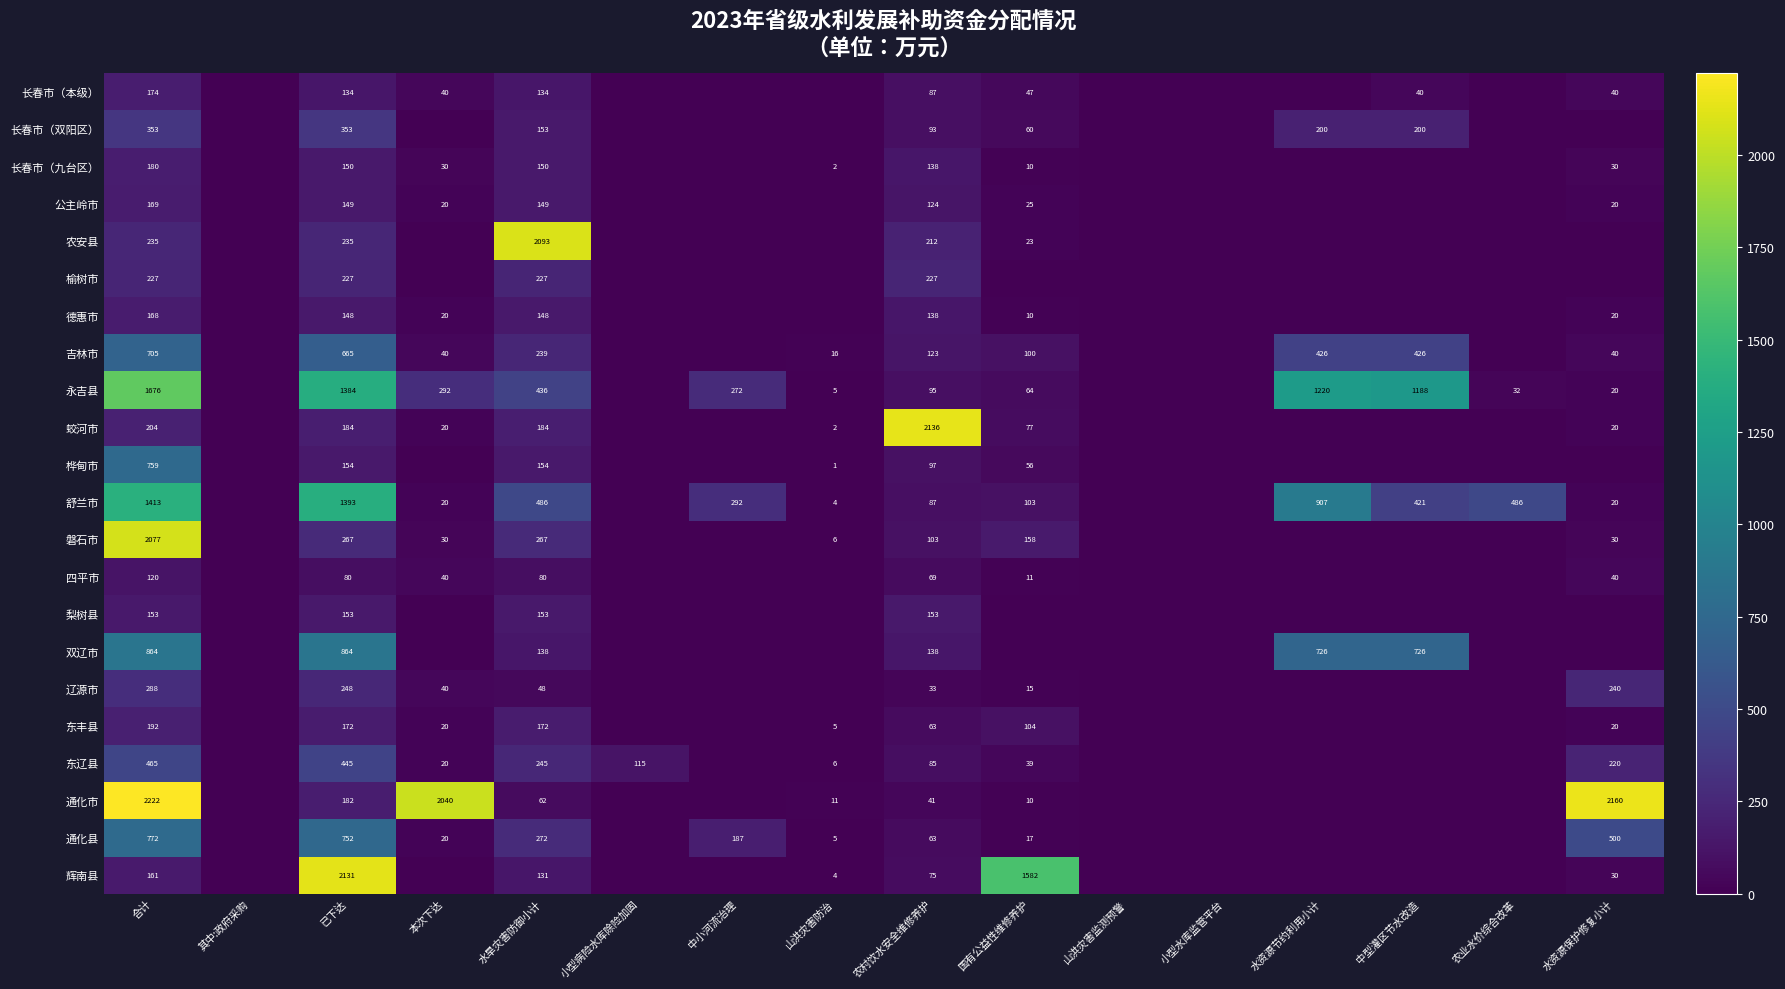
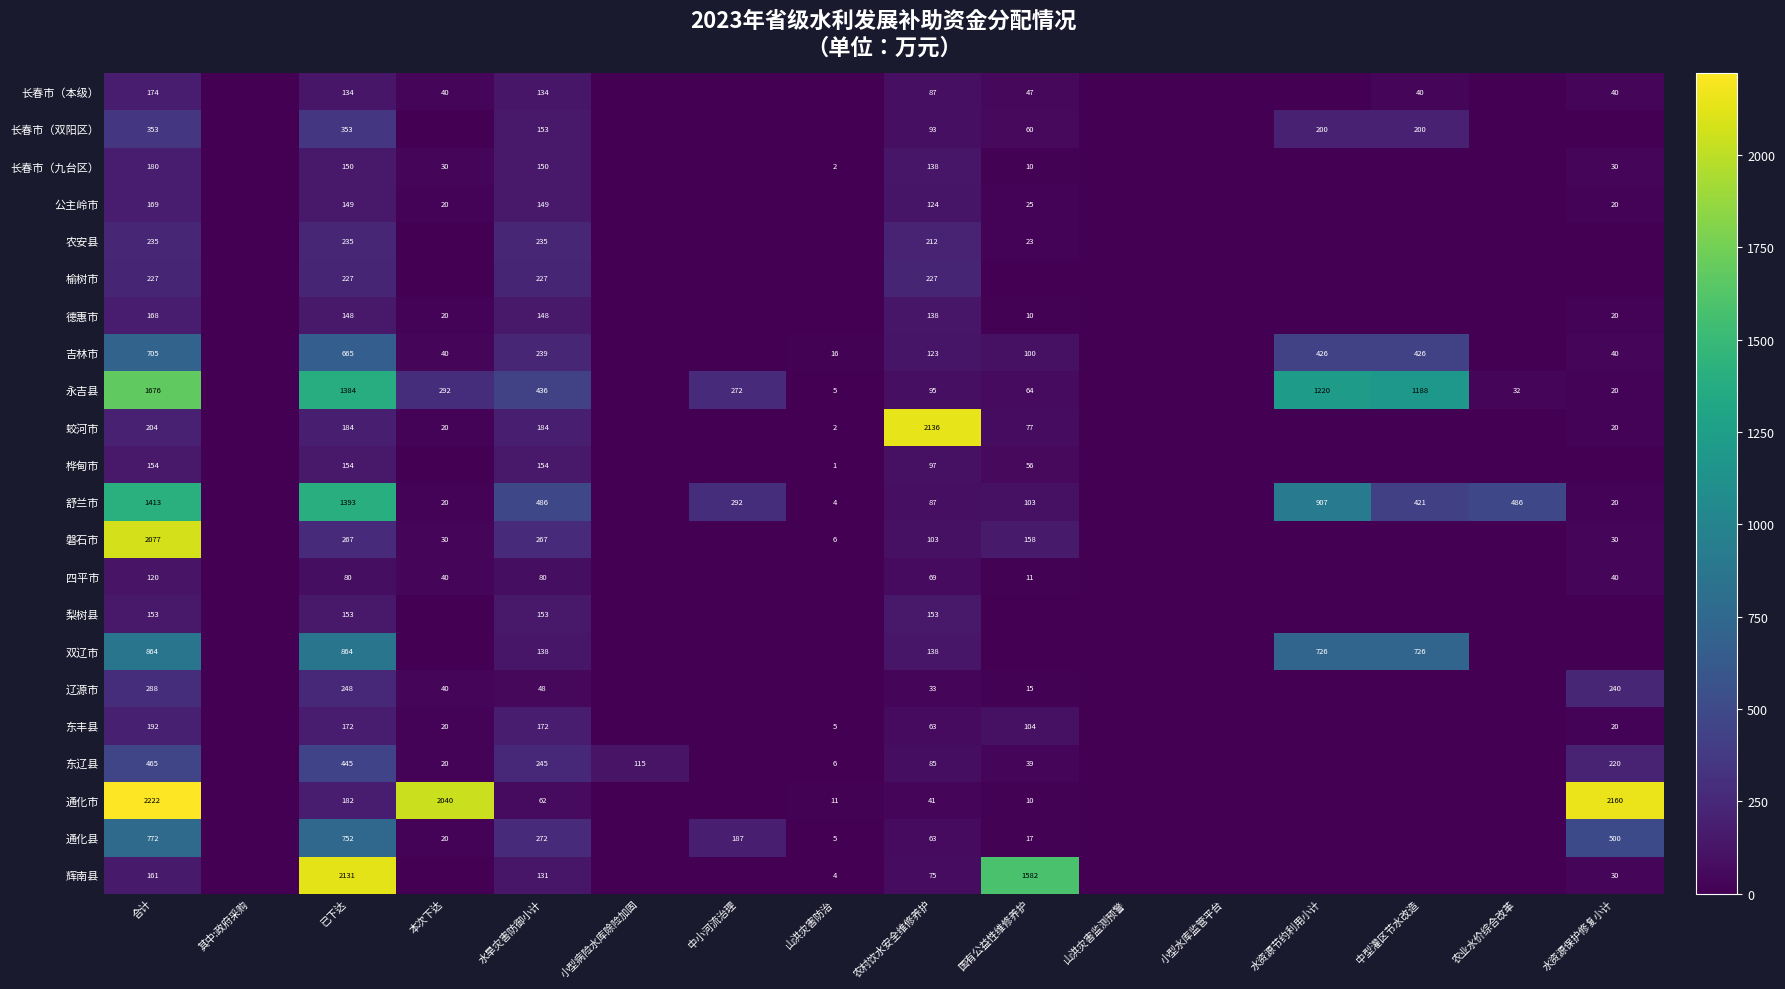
  {
    "长春市（本级）": {
      "合计": 174,
      "已下达": 134,
      "本次下达": 40,
      "水旱灾害防御小计": 134,
      "农村饮水安全维修养护": 87,
      "国有公益性维修养护": 47,
      "中型灌区节水改造": 40,
      "水资源保护修复小计": 40
    },
    "长春市（双阳区）": {
      "合计": 353,
      "已下达": 353,
      "水旱灾害防御小计": 153,
      "农村饮水安全维修养护": 93,
      "国有公益性维修养护": 60,
      "水资源节约利用小计": 200,
      "中型灌区节水改造": 200
    },
    "长春市（九台区）": {
      "合计": 180,
      "已下达": 150,
      "本次下达": 30,
      "水旱灾害防御小计": 150,
      "山洪灾害防治": 2,
      "农村饮水安全维修养护": 138,
      "国有公益性维修养护": 10,
      "水资源保护修复小计": 30
    },
    "公主岭市": {
      "合计": 169,
      "已下达": 149,
      "本次下达": 20,
      "水旱灾害防御小计": 149,
      "农村饮水安全维修养护": 124,
      "国有公益性维修养护": 25,
      "水资源保护修复小计": 20
    },
    "农安县": {
      "合计": 235,
      "已下达": 235,
-     "水旱灾害防御小计": 2093,
+     "水旱灾害防御小计": 235,
      "农村饮水安全维修养护": 212,
      "国有公益性维修养护": 23
    },
    "榆树市": {
      "合计": 227,
      "已下达": 227,
      "水旱灾害防御小计": 227,
      "农村饮水安全维修养护": 227
    },
    "德惠市": {
      "合计": 168,
      "已下达": 148,
      "本次下达": 20,
      "水旱灾害防御小计": 148,
      "农村饮水安全维修养护": 138,
      "国有公益性维修养护": 10,
      "水资源保护修复小计": 20
    },
    "吉林市": {
      "合计": 705,
      "已下达": 665,
      "本次下达": 40,
      "水旱灾害防御小计": 239,
      "山洪灾害防治": 16,
      "农村饮水安全维修养护": 123,
      "国有公益性维修养护": 100,
      "水资源节约利用小计": 426,
      "中型灌区节水改造": 426,
      "水资源保护修复小计": 40
    },
    "永吉县": {
      "合计": 1676,
      "已下达": 1384,
      "本次下达": 292,
      "水旱灾害防御小计": 436,
      "中小河流治理": 272,
      "山洪灾害防治": 5,
      "农村饮水安全维修养护": 95,
      "国有公益性维修养护": 64,
      "水资源节约利用小计": 1220,
      "中型灌区节水改造": 1188,
      "农业水价综合改革": 32,
      "水资源保护修复小计": 20
    },
    "蛟河市": {
      "合计": 204,
      "已下达": 184,
      "本次下达": 20,
      "水旱灾害防御小计": 184,
      "山洪灾害防治": 2,
      "农村饮水安全维修养护": 2136,
      "国有公益性维修养护": 77,
      "水资源保护修复小计": 20
    },
    "桦甸市": {
-     "合计": 759,
+     "合计": 154,
      "已下达": 154,
      "水旱灾害防御小计": 154,
      "山洪灾害防治": 1,
      "农村饮水安全维修养护": 97,
      "国有公益性维修养护": 56
    },
    "舒兰市": {
      "合计": 1413,
      "已下达": 1393,
      "本次下达": 20,
      "水旱灾害防御小计": 486,
      "中小河流治理": 292,
      "山洪灾害防治": 4,
      "农村饮水安全维修养护": 87,
      "国有公益性维修养护": 103,
      "水资源节约利用小计": 907,
      "中型灌区节水改造": 421,
      "农业水价综合改革": 486,
      "水资源保护修复小计": 20
    },
    "磐石市": {
      "合计": 2077,
      "已下达": 267,
      "本次下达": 30,
      "水旱灾害防御小计": 267,
      "山洪灾害防治": 6,
      "农村饮水安全维修养护": 103,
      "国有公益性维修养护": 158,
      "水资源保护修复小计": 30
    },
    "四平市": {
      "合计": 120,
      "已下达": 80,
      "本次下达": 40,
      "水旱灾害防御小计": 80,
      "农村饮水安全维修养护": 69,
      "国有公益性维修养护": 11,
      "水资源保护修复小计": 40
    },
    "梨树县": {
      "合计": 153,
      "已下达": 153,
      "水旱灾害防御小计": 153,
      "农村饮水安全维修养护": 153
    },
    "双辽市": {
      "合计": 864,
      "已下达": 864,
      "水旱灾害防御小计": 138,
      "农村饮水安全维修养护": 138,
      "水资源节约利用小计": 726,
      "中型灌区节水改造": 726
    },
    "辽源市": {
      "合计": 288,
      "已下达": 248,
      "本次下达": 40,
      "水旱灾害防御小计": 48,
      "农村饮水安全维修养护": 33,
      "国有公益性维修养护": 15,
      "水资源保护修复小计": 240
    },
    "东丰县": {
      "合计": 192,
      "已下达": 172,
      "本次下达": 20,
      "水旱灾害防御小计": 172,
      "山洪灾害防治": 5,
      "农村饮水安全维修养护": 63,
      "国有公益性维修养护": 104,
      "水资源保护修复小计": 20
    },
    "东辽县": {
      "合计": 465,
      "已下达": 445,
      "本次下达": 20,
      "水旱灾害防御小计": 245,
      "小型病险水库除险加固": 115,
      "山洪灾害防治": 6,
      "农村饮水安全维修养护": 85,
      "国有公益性维修养护": 39,
      "水资源保护修复小计": 220
    },
    "通化市": {
      "合计": 2222,
      "已下达": 182,
      "本次下达": 2040,
      "水旱灾害防御小计": 62,
      "山洪灾害防治": 11,
      "农村饮水安全维修养护": 41,
      "国有公益性维修养护": 10,
      "水资源保护修复小计": 2160
    },
    "通化县": {
      "合计": 772,
      "已下达": 752,
      "本次下达": 20,
      "水旱灾害防御小计": 272,
      "中小河流治理": 187,
      "山洪灾害防治": 5,
      "农村饮水安全维修养护": 63,
      "国有公益性维修养护": 17,
      "水资源保护修复小计": 500
    },
    "辉南县": {
      "合计": 161,
      "已下达": 2131,
      "水旱灾害防御小计": 131,
      "山洪灾害防治": 4,
      "农村饮水安全维修养护": 75,
      "国有公益性维修养护": 1582,
      "水资源保护修复小计": 30
    }
  }
